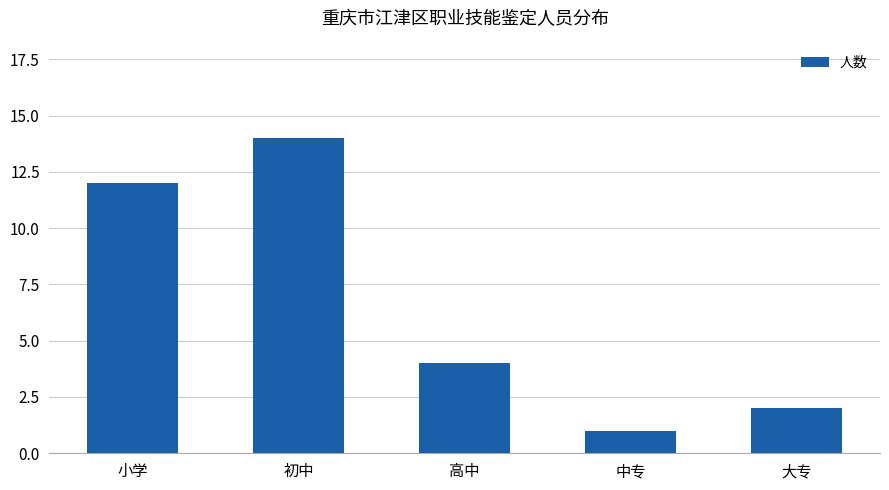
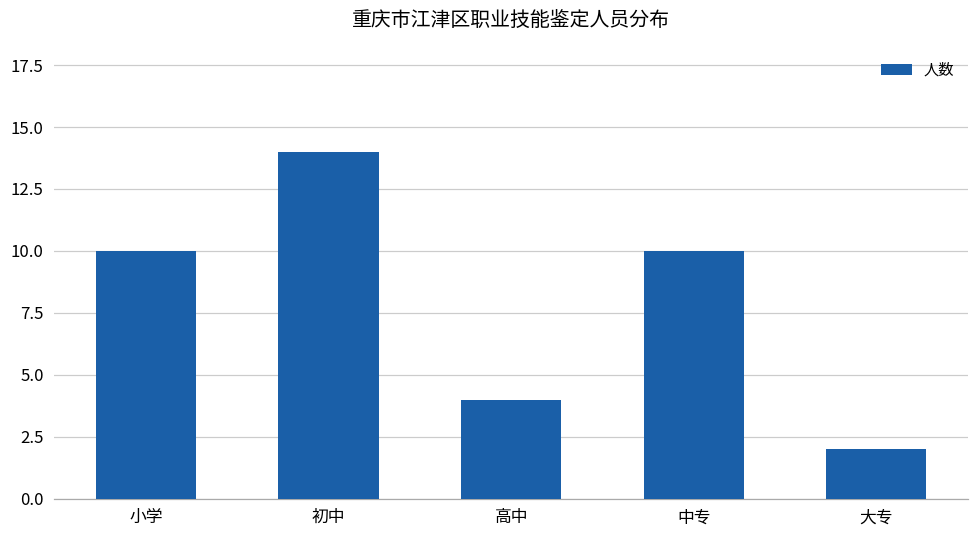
  {
-   "小学": 12,
+   "小学": 10,
    "初中": 14,
    "高中": 4,
-   "中专": 1,
+   "中专": 10,
    "大专": 2
  }
